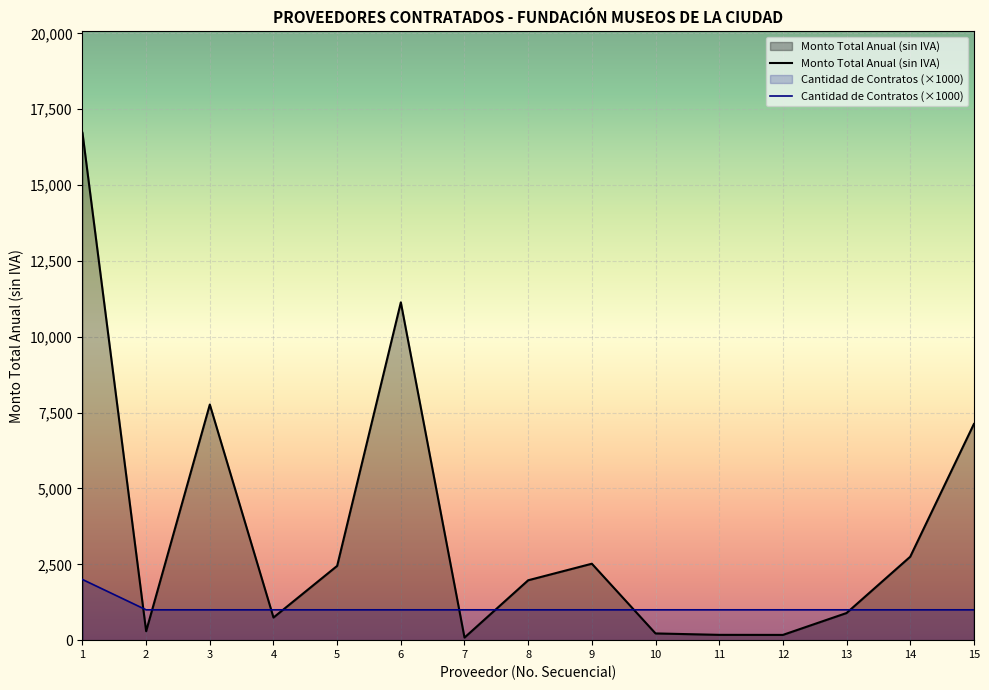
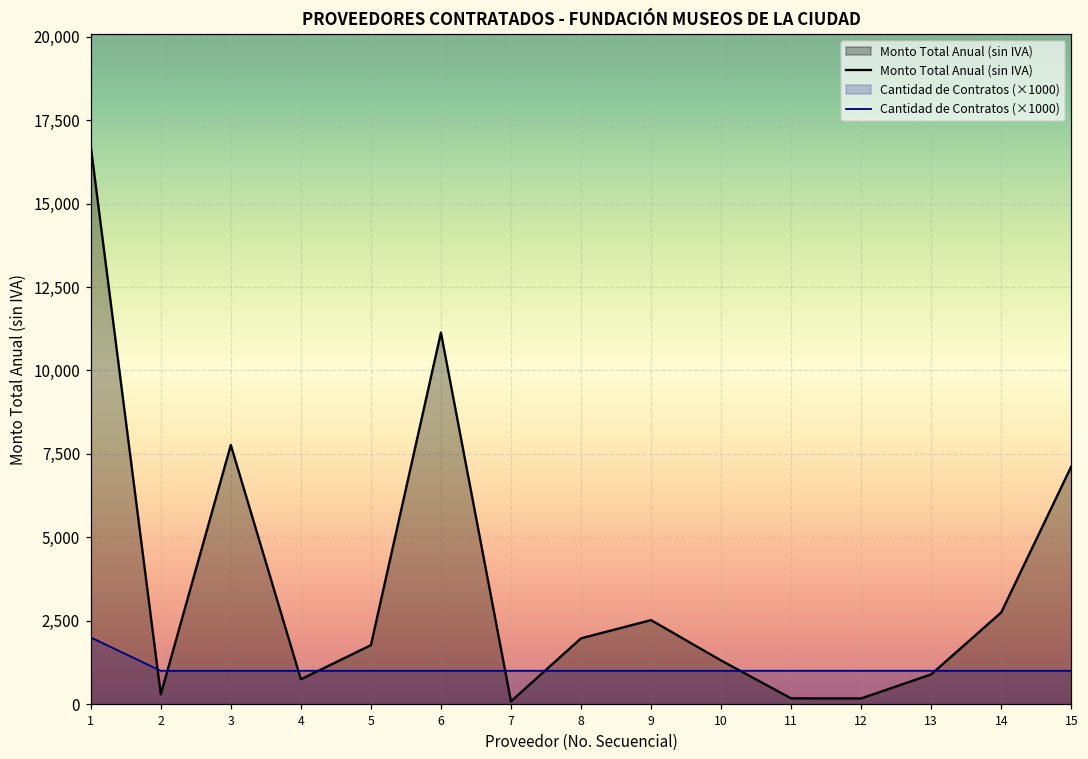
  {
    "Monto Total Anual (sin IVA)": {
      "1": "16,700",
      "2": "300",
      "3": "7,800",
      "4": "700",
-     "5": "2,400",
+     "5": "1,800",
      "6": "11,100",
      "7": "100",
      "8": "2,000",
      "9": "2,500",
-     "10": "200",
+     "10": "1,300",
      "11": "200",
      "12": "200",
      "13": "900",
      "14": "2,800",
      "15": "7,100"
    },
    "Cantidad de Contratos (×1000)": {
      "1": "2,000",
      "2": "1,000",
      "3": "1,000",
      "4": "1,000",
      "5": "1,000",
      "6": "1,000",
      "7": "1,000",
      "8": "1,000",
      "9": "1,000",
      "10": "1,000",
      "11": "1,000",
      "12": "1,000",
      "13": "1,000",
      "14": "1,000",
      "15": "1,000"
    }
  }
